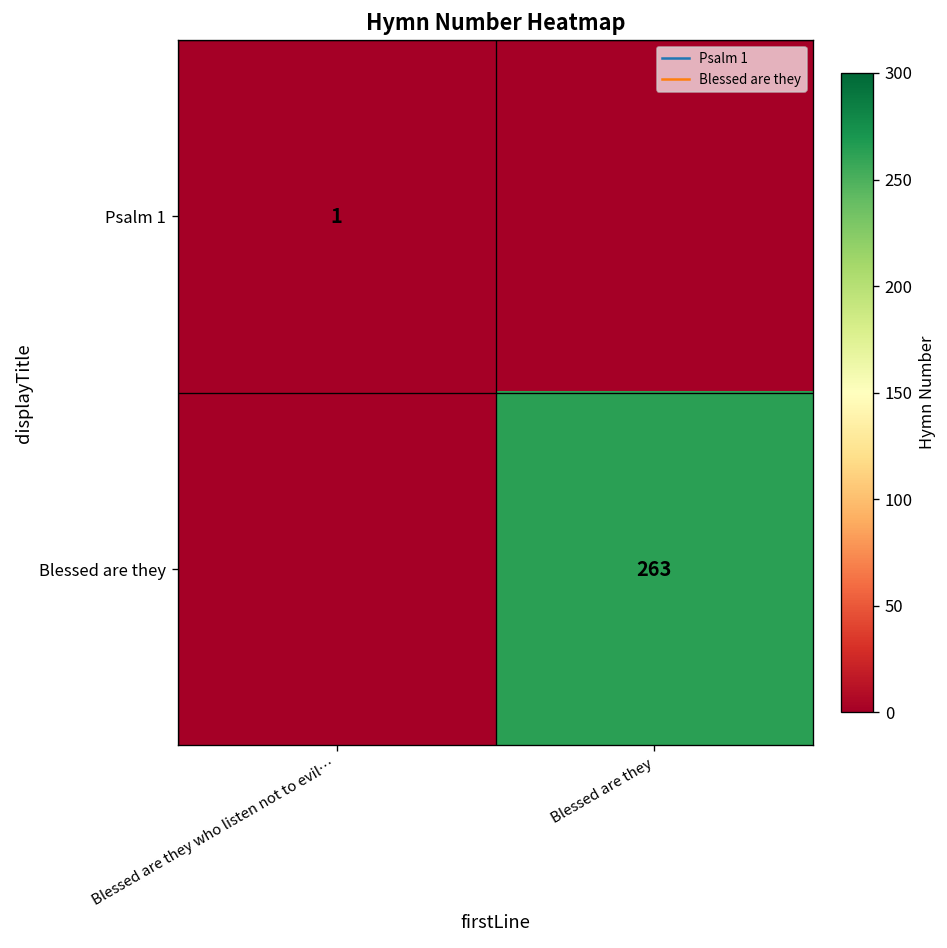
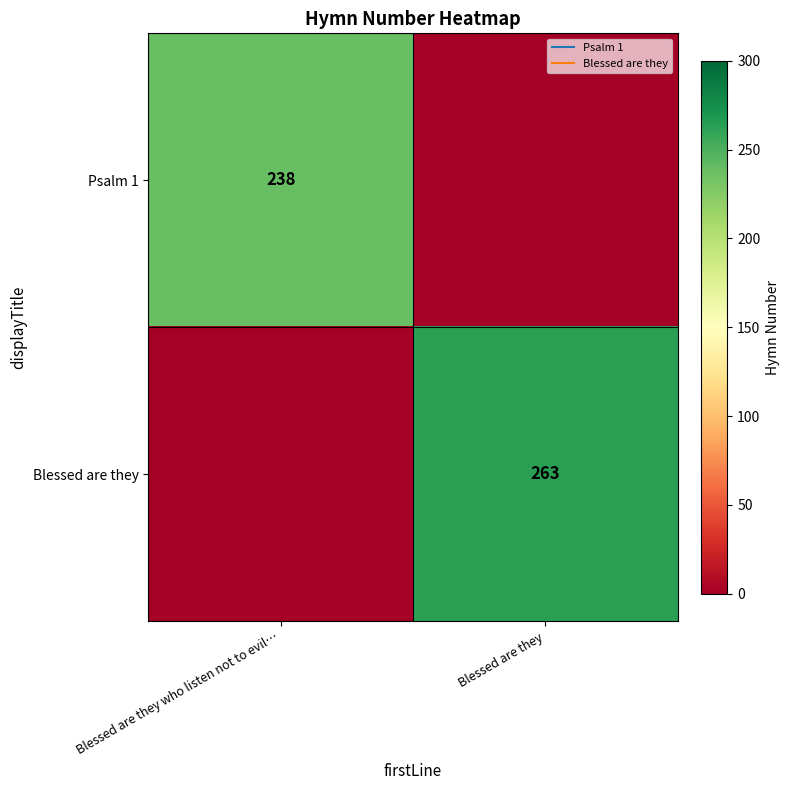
  {
    "Psalm 1": {
-     "Blessed are they who listen not to evil…": 1
+     "Blessed are they who listen not to evil…": 238
    },
    "Blessed are they": {
      "Blessed are they": 263
    }
  }
